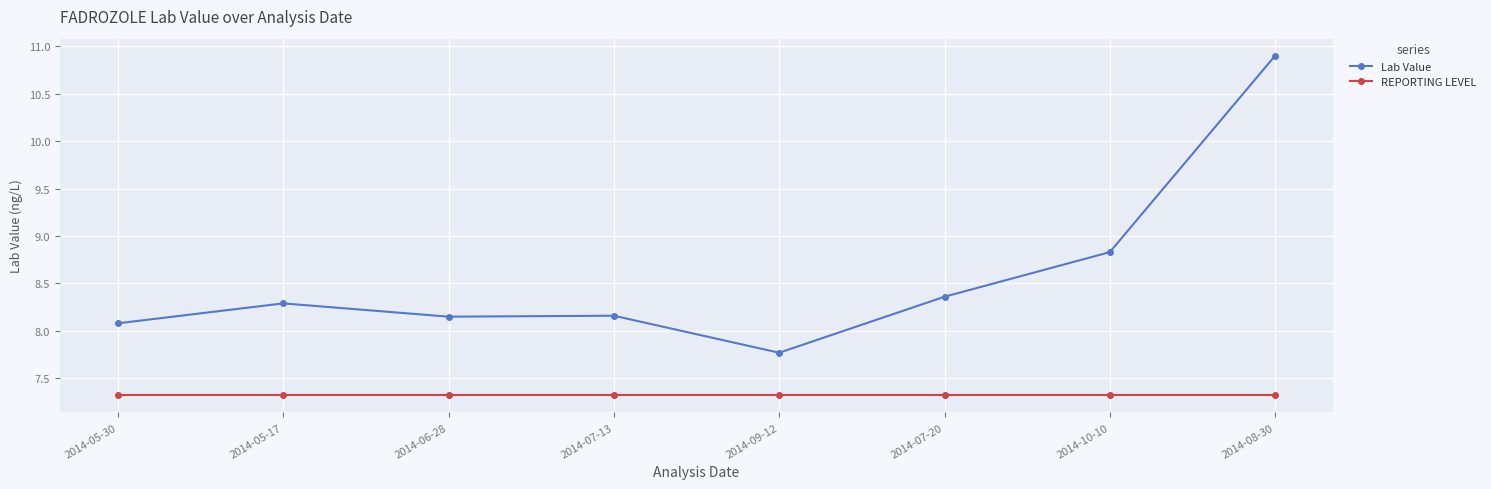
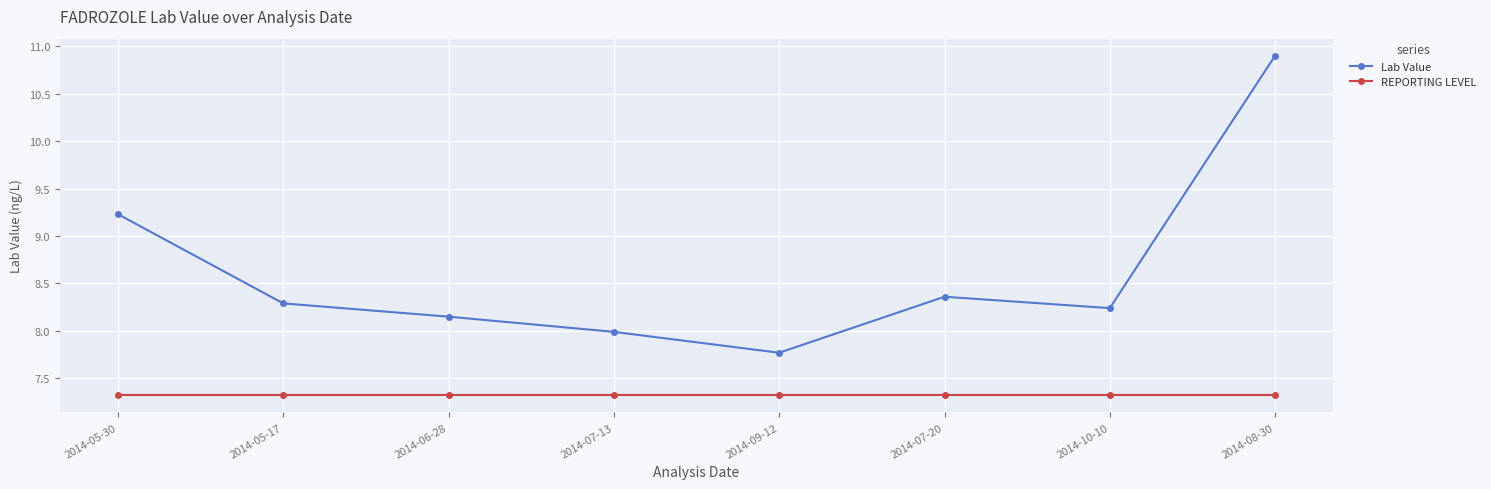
  {
    "Lab Value": {
-     "2014-05-30": 8.1,
+     "2014-05-30": 9.2,
      "2014-05-17": 8.3,
      "2014-06-28": 8.2,
-     "2014-07-13": 8.2,
+     "2014-07-13": 8.0,
      "2014-09-12": 7.8,
      "2014-07-20": 8.4,
-     "2014-10-10": 8.8,
+     "2014-10-10": 8.2,
      "2014-08-30": 10.9
    },
    "REPORTING LEVEL": {
      "2014-05-30": 7.3,
      "2014-05-17": 7.3,
      "2014-06-28": 7.3,
      "2014-07-13": 7.3,
      "2014-09-12": 7.3,
      "2014-07-20": 7.3,
      "2014-10-10": 7.3,
      "2014-08-30": 7.3
    }
  }
